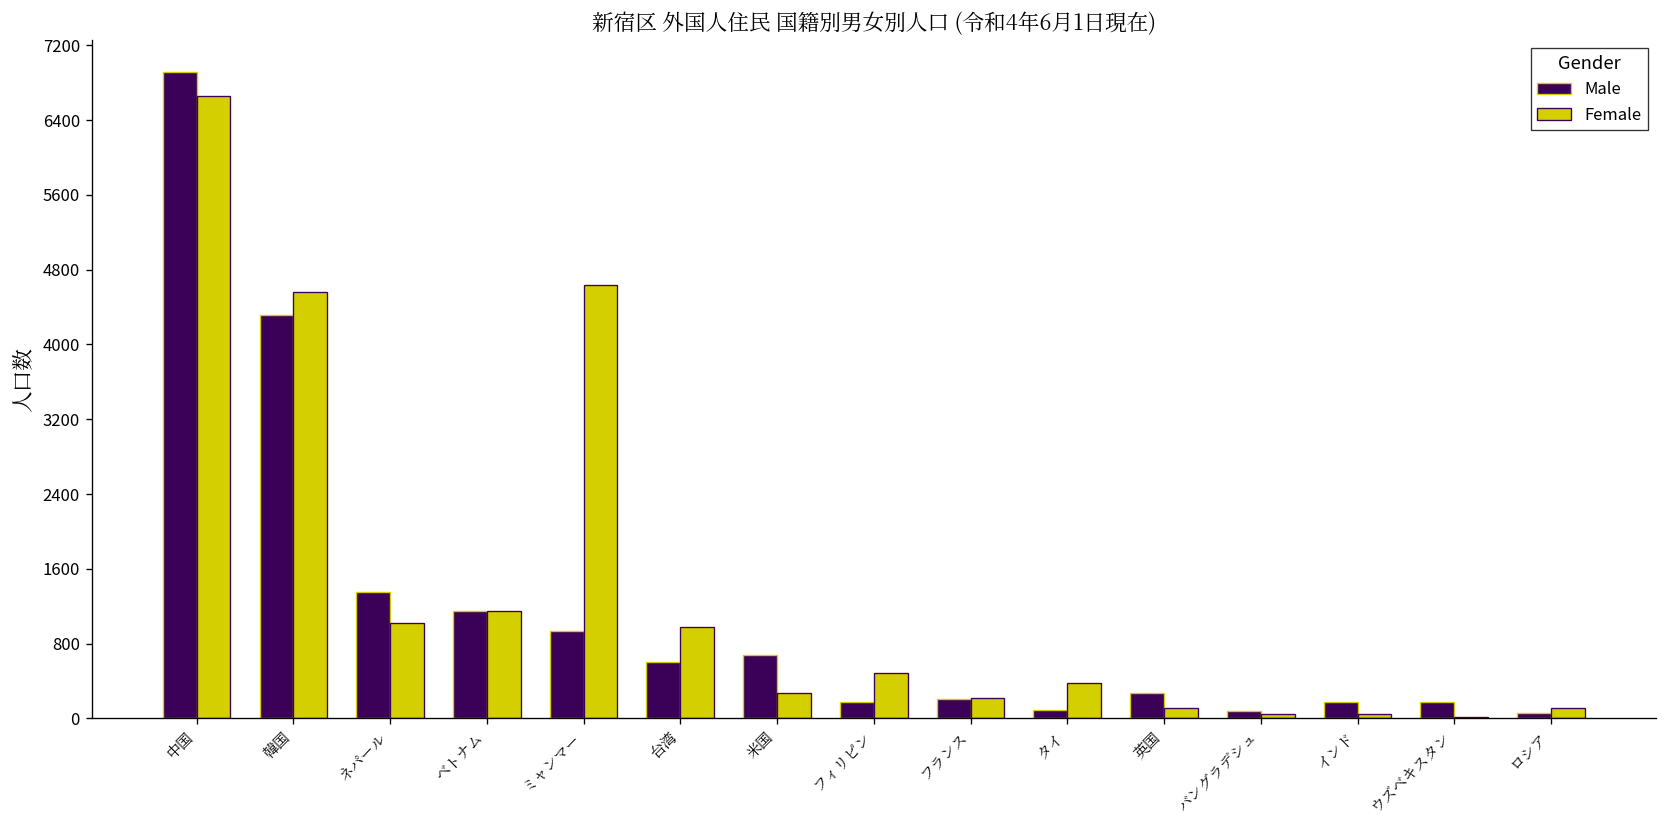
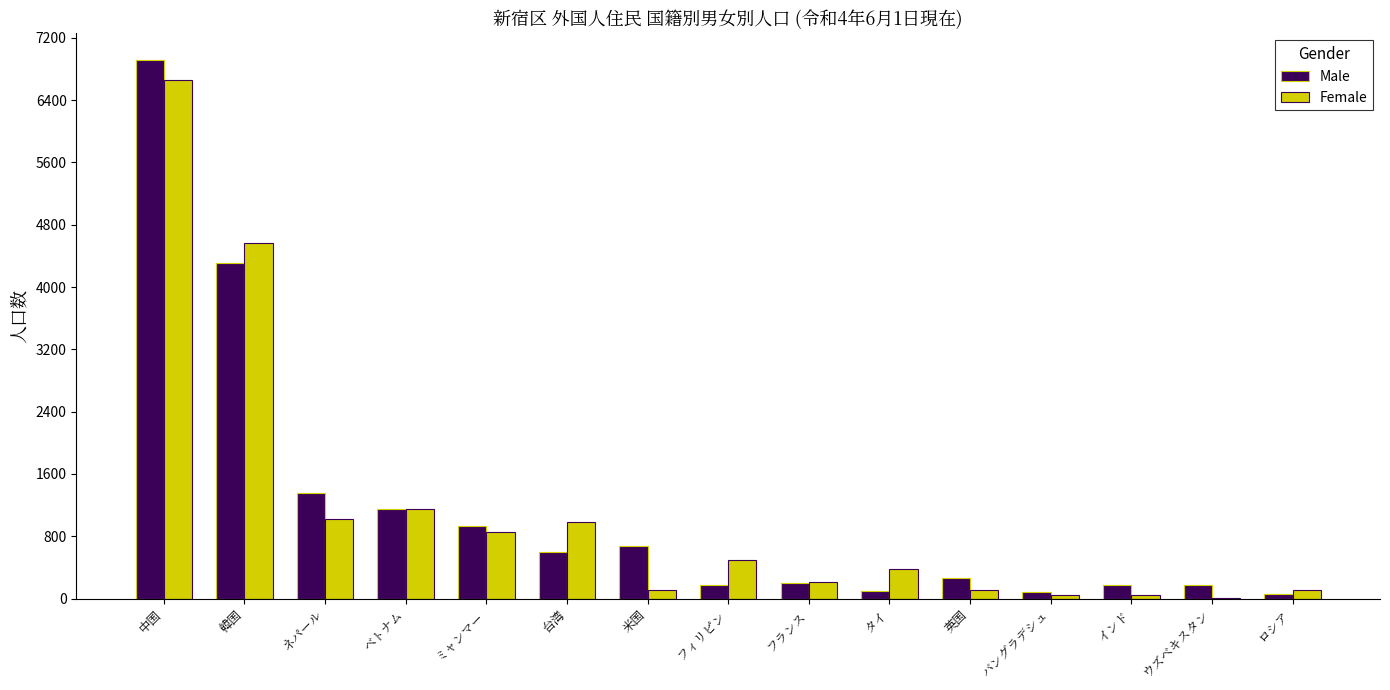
  {
    "Male": {
      "中国": 6900,
      "韓国": 4300,
      "ネパール": 1400,
      "ベトナム": 1200,
      "ミャンマー": 900,
      "台湾": 600,
      "米国": 700,
      "フィリピン": 200,
      "フランス": 200,
      "タイ": 100,
      "英国": 300,
      "バングラデシュ": 100,
      "インド": 200,
      "ウズベキスタン": 200,
      "ロシア": 100
    },
    "Female": {
      "中国": 6700,
      "韓国": 4600,
      "ネパール": 1000,
      "ベトナム": 1100,
-     "ミャンマー": 4600,
+     "ミャンマー": 900,
      "台湾": 1000,
-     "米国": 300,
+     "米国": 100,
      "フィリピン": 500,
      "フランス": 200,
      "タイ": 400,
      "英国": 100,
      "バングラデシュ": 0,
      "インド": 0,
      "ロシア": 100
    }
  }
